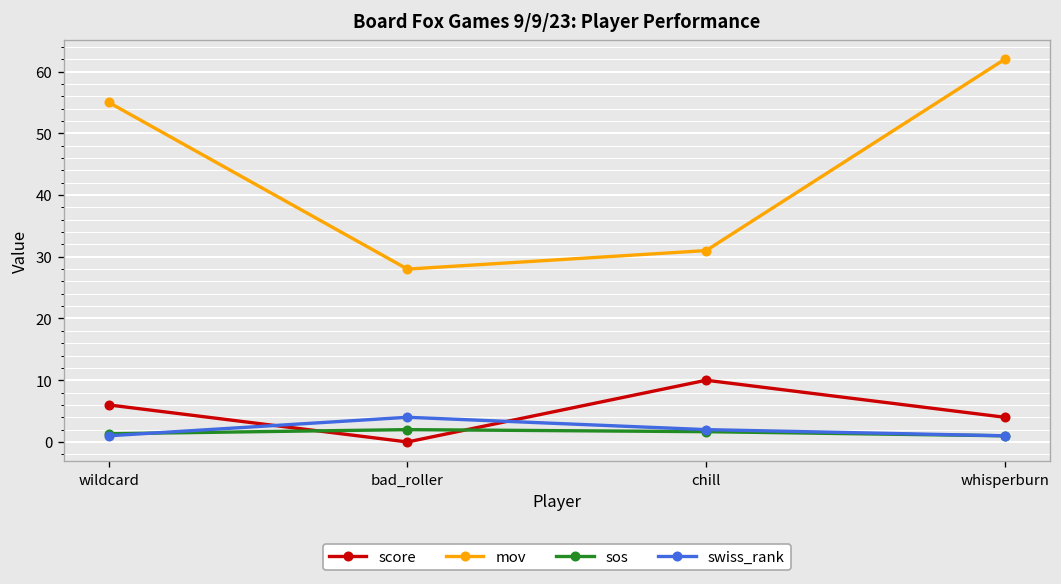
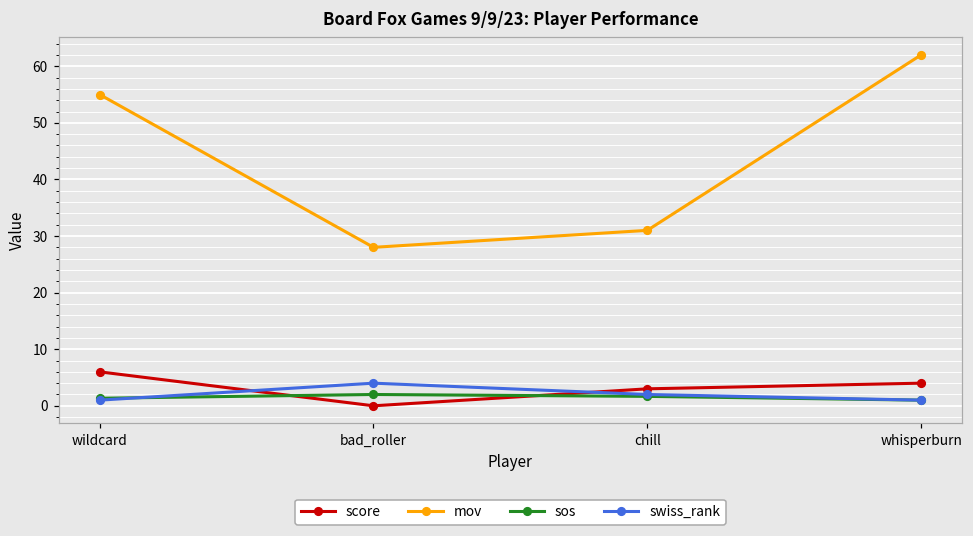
  {
    "score": {
      "wildcard": 6,
      "bad_roller": 0,
-     "chill": 10,
+     "chill": 3,
      "whisperburn": 4
    },
    "mov": {
      "wildcard": 55,
      "bad_roller": 28,
      "chill": 31,
      "whisperburn": 62
    },
    "sos": {
      "bad_roller": 2
    },
    "swiss_rank": {
      "bad_roller": 4
    }
  }
